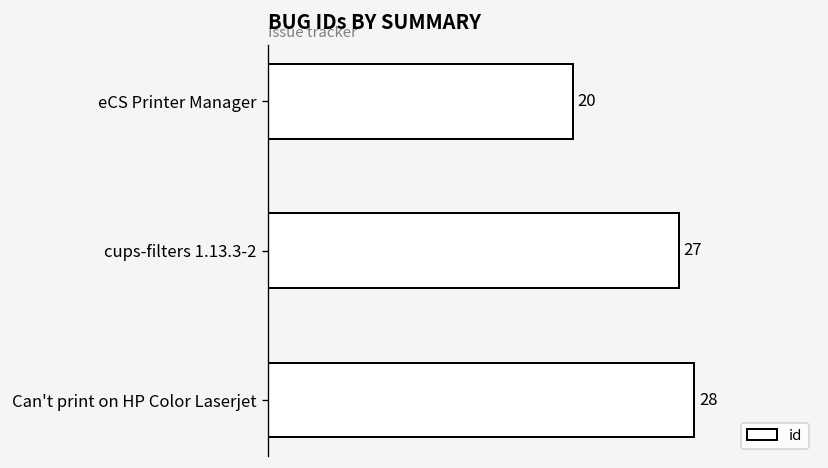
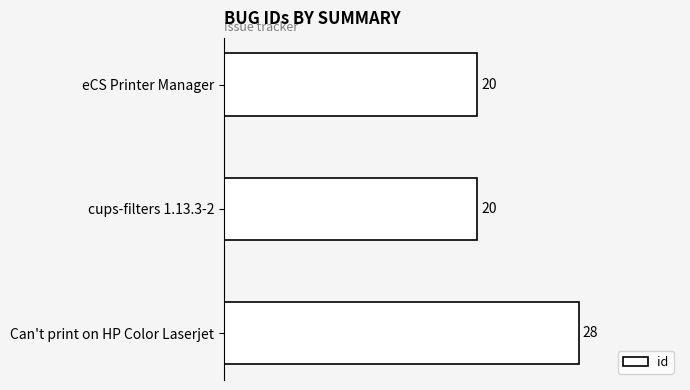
  {
    "eCS Printer Manager": 20,
-   "cups-filters 1.13.3-2": 27,
+   "cups-filters 1.13.3-2": 20,
    "Can't print on HP Color Laserjet": 28
  }
